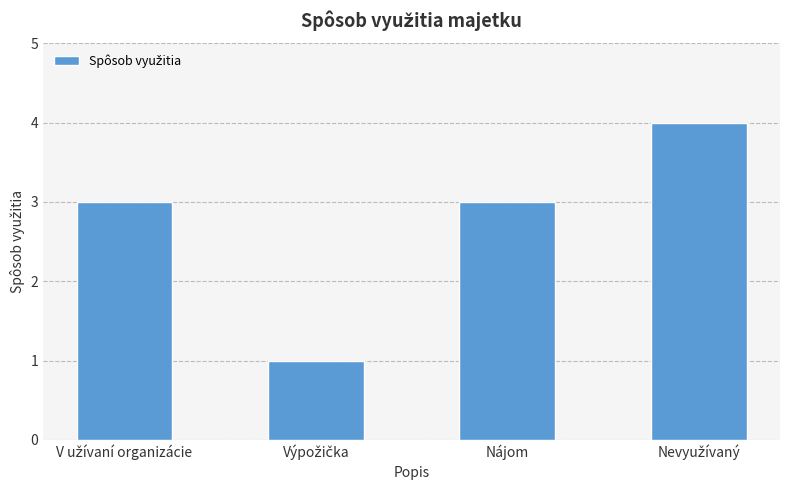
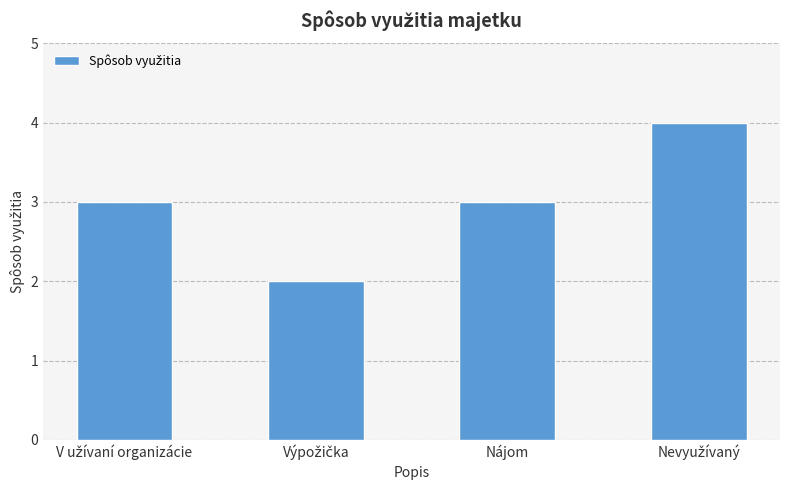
  {
    "V užívaní organizácie": 3,
-   "Výpožička": 1,
+   "Výpožička": 2,
    "Nájom": 3,
    "Nevyužívaný": 4
  }
